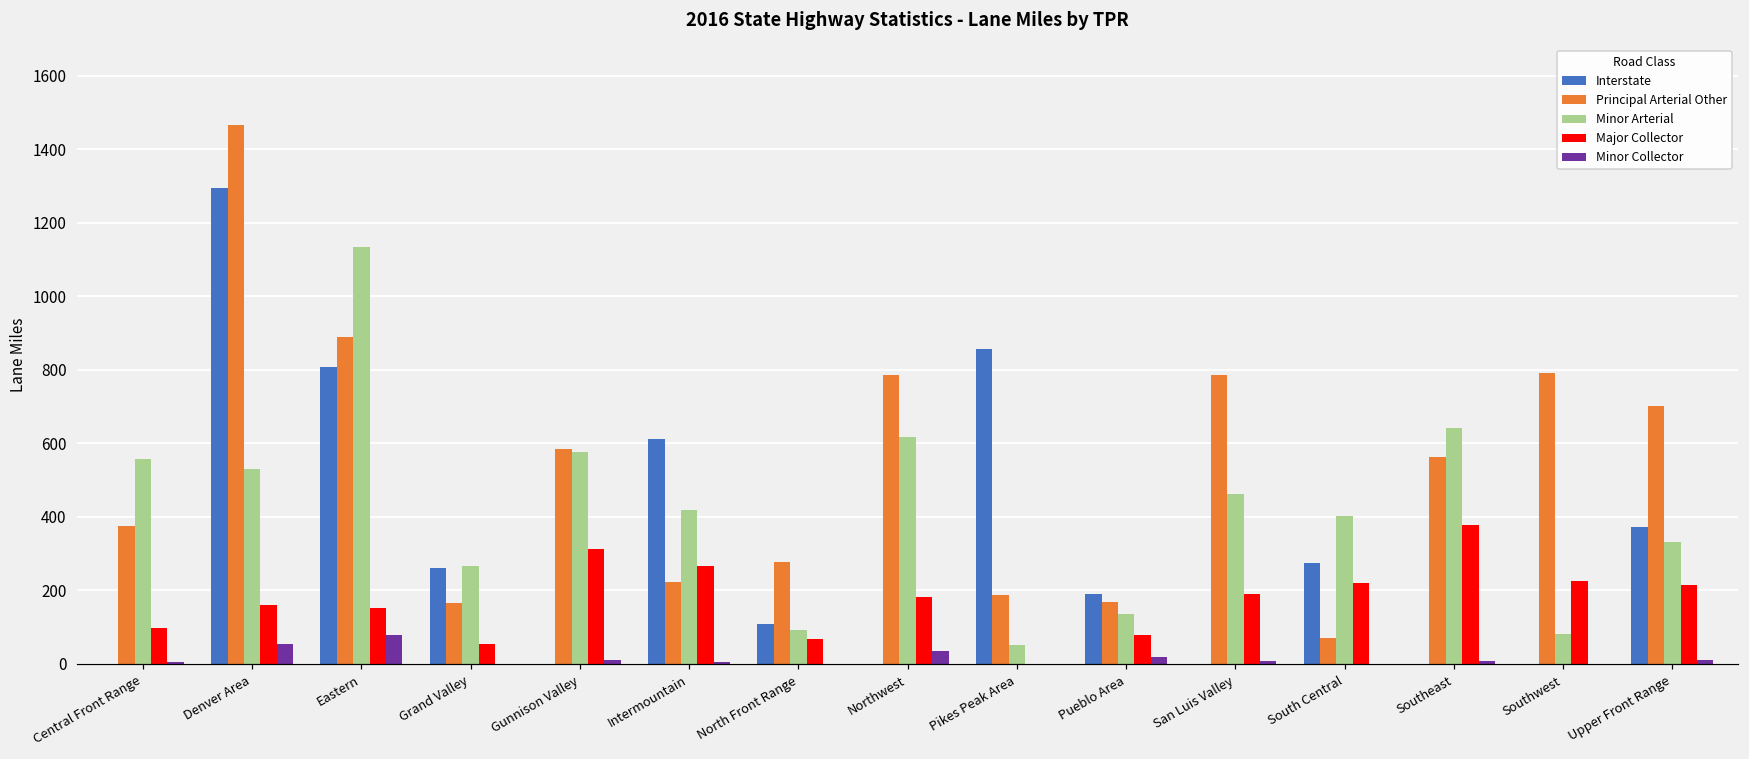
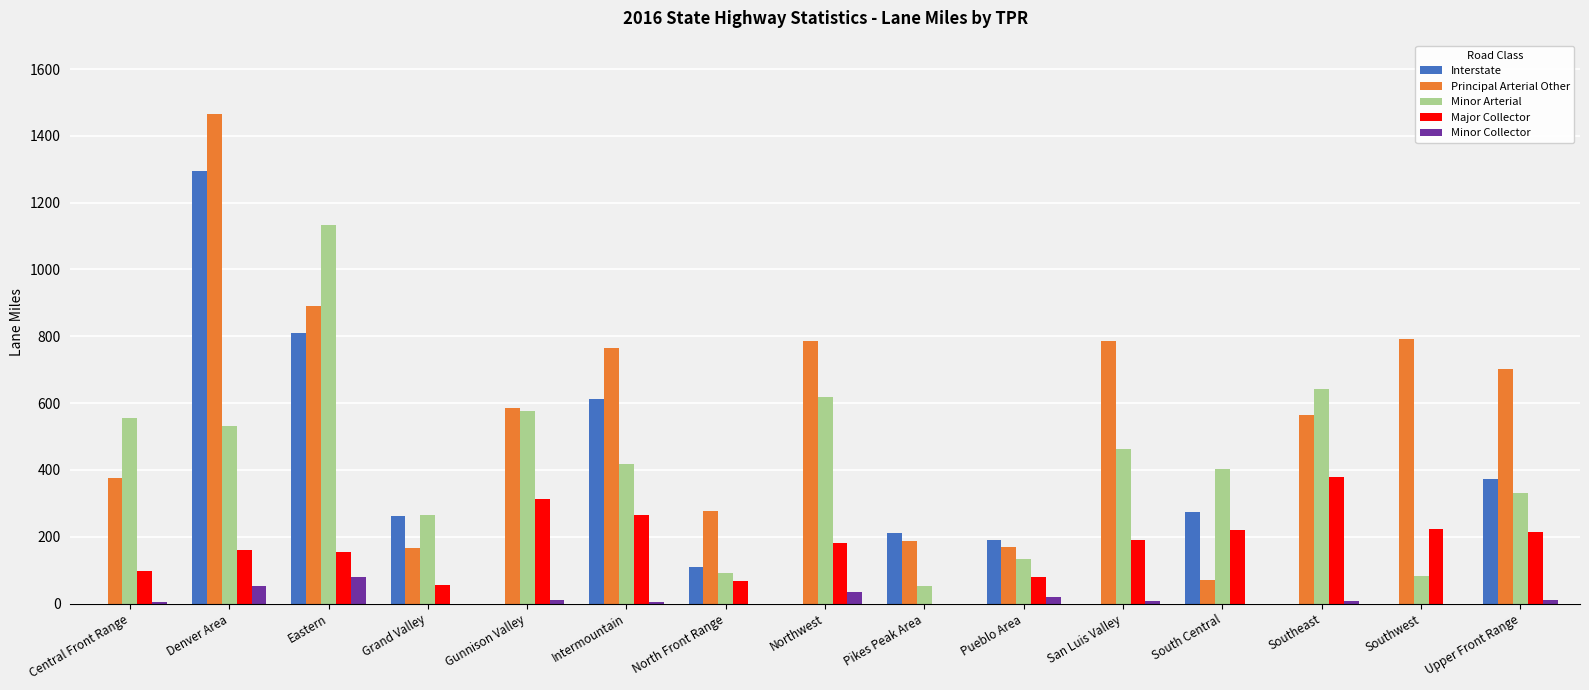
  {
    "Interstate": {
      "Central Front Range": 0,
      "Denver Area": 1290,
      "Eastern": 810,
      "Grand Valley": 260,
      "Gunnison Valley": 0,
      "Intermountain": 610,
      "North Front Range": 110,
      "Northwest": 0,
-     "Pikes Peak Area": 860,
+     "Pikes Peak Area": 210,
      "Pueblo Area": 190,
      "San Luis Valley": 0,
      "South Central": 270,
      "Southeast": 0,
      "Southwest": 0,
      "Upper Front Range": 370
    },
    "Principal Arterial Other": {
      "Central Front Range": 380,
      "Denver Area": 1470,
      "Eastern": 890,
      "Grand Valley": 170,
      "Gunnison Valley": 590,
-     "Intermountain": 220,
+     "Intermountain": 760,
      "North Front Range": 280,
      "Northwest": 790,
      "Pikes Peak Area": 190,
      "Pueblo Area": 170,
      "San Luis Valley": 790,
      "South Central": 70,
      "Southeast": 560,
      "Southwest": 790,
      "Upper Front Range": 700
    },
    "Minor Arterial": {
      "Central Front Range": 560,
      "Denver Area": 530,
      "Eastern": 1130,
      "Grand Valley": 270,
      "Gunnison Valley": 580,
      "Intermountain": 420,
      "North Front Range": 90,
      "Northwest": 620,
      "Pikes Peak Area": 50,
      "Pueblo Area": 130,
      "San Luis Valley": 460,
      "South Central": 400,
      "Southeast": 640,
      "Southwest": 80,
      "Upper Front Range": 330
    },
    "Major Collector": {
      "Central Front Range": 100,
      "Denver Area": 160,
      "Eastern": 150,
      "Grand Valley": 50,
      "Gunnison Valley": 310,
      "Intermountain": 270,
      "North Front Range": 70,
      "Northwest": 180,
      "Pikes Peak Area": 0,
      "Pueblo Area": 80,
      "San Luis Valley": 190,
      "South Central": 220,
      "Southeast": 380,
      "Southwest": 220,
      "Upper Front Range": 210
    },
    "Minor Collector": {
      "Denver Area": 50,
      "Eastern": 80,
      "Grand Valley": 0,
      "Gunnison Valley": 10,
      "North Front Range": 0,
      "Northwest": 30,
      "Pikes Peak Area": 0,
      "Pueblo Area": 20,
      "San Luis Valley": 10,
      "South Central": 0,
      "Southwest": 0,
      "Upper Front Range": 10
    }
  }
